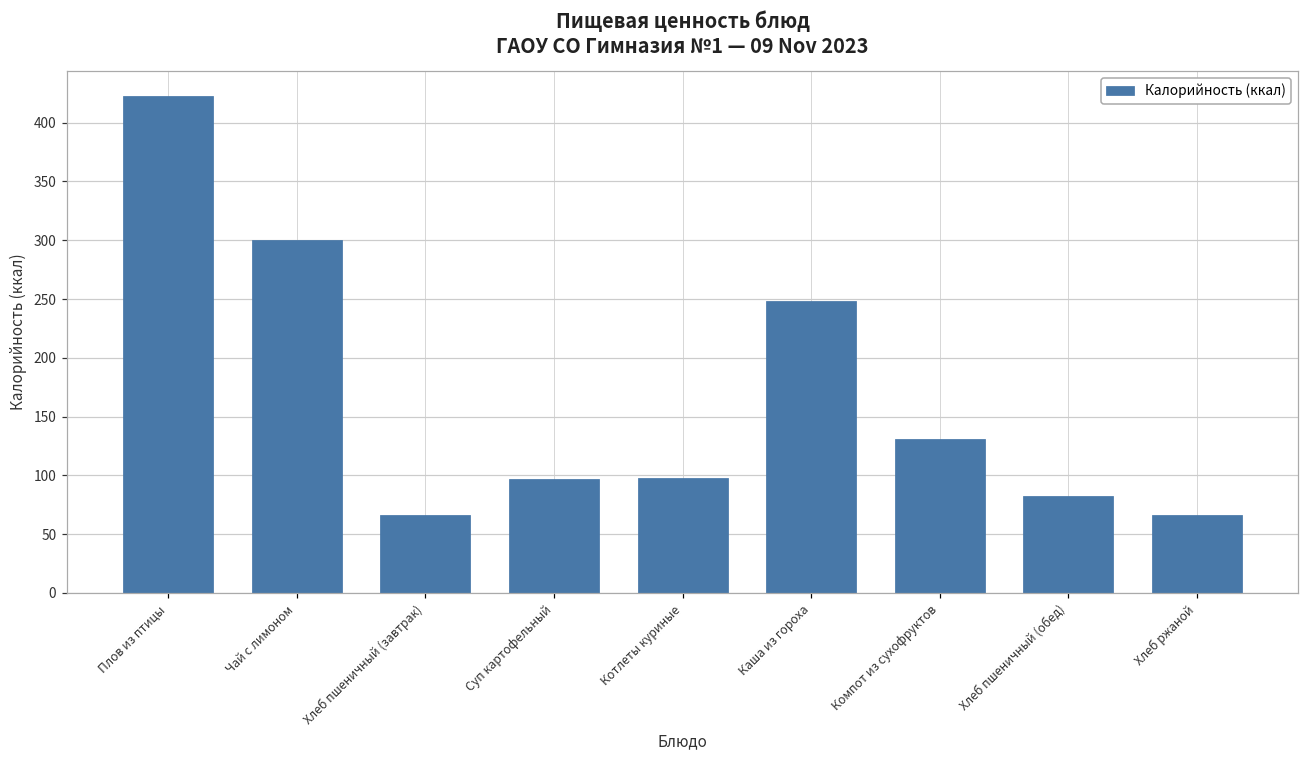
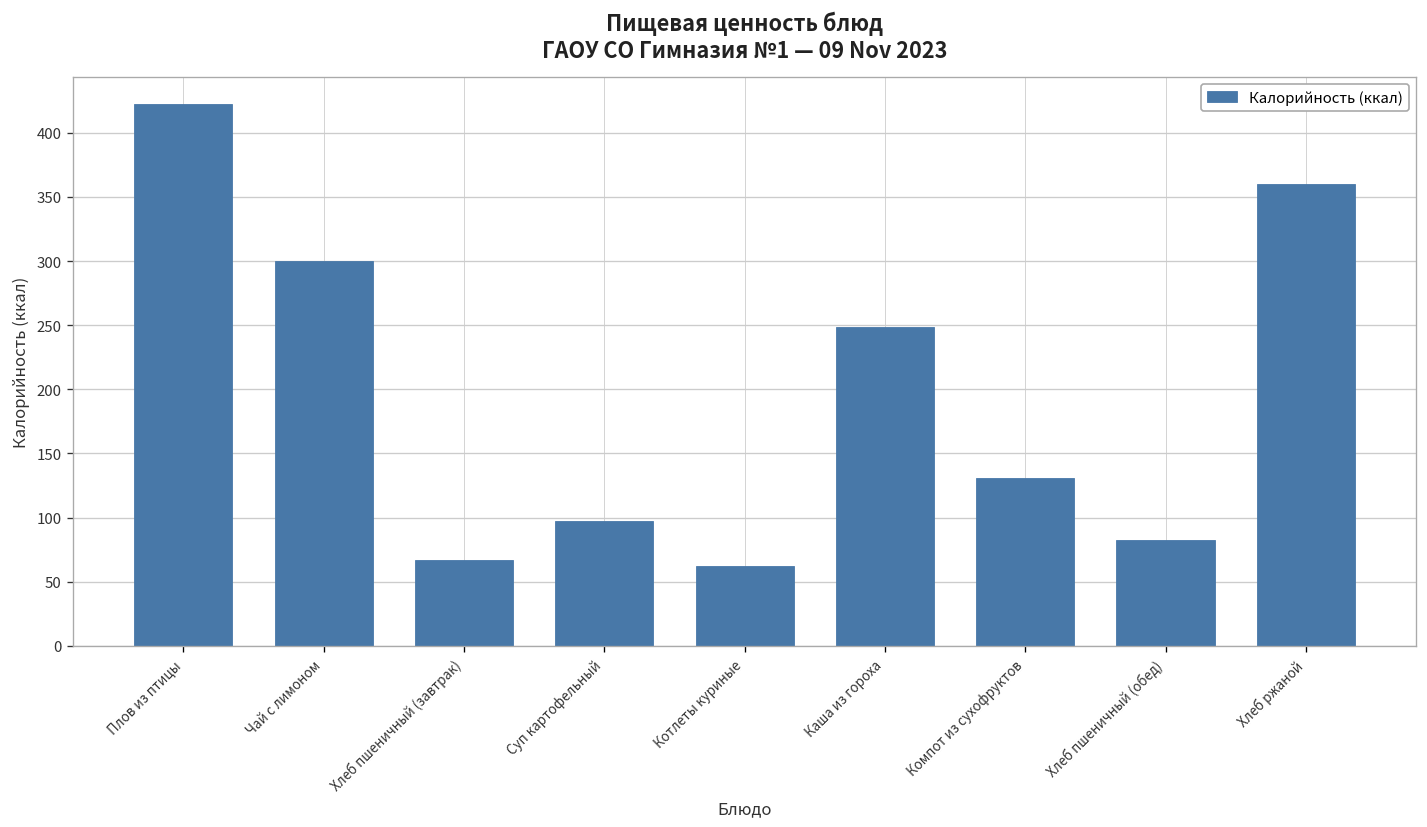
  {
    "Плов из птицы": 423,
    "Чай с лимоном": 300,
    "Хлеб пшеничный (завтрак)": 67,
    "Суп картофельный": 97,
-   "Котлеты куриные": 98,
+   "Котлеты куриные": 63,
    "Каша из гороха": 248,
    "Компот из сухофруктов": 131,
    "Хлеб пшеничный (обед)": 82,
-   "Хлеб ржаной": 66
+   "Хлеб ржаной": 360
  }
